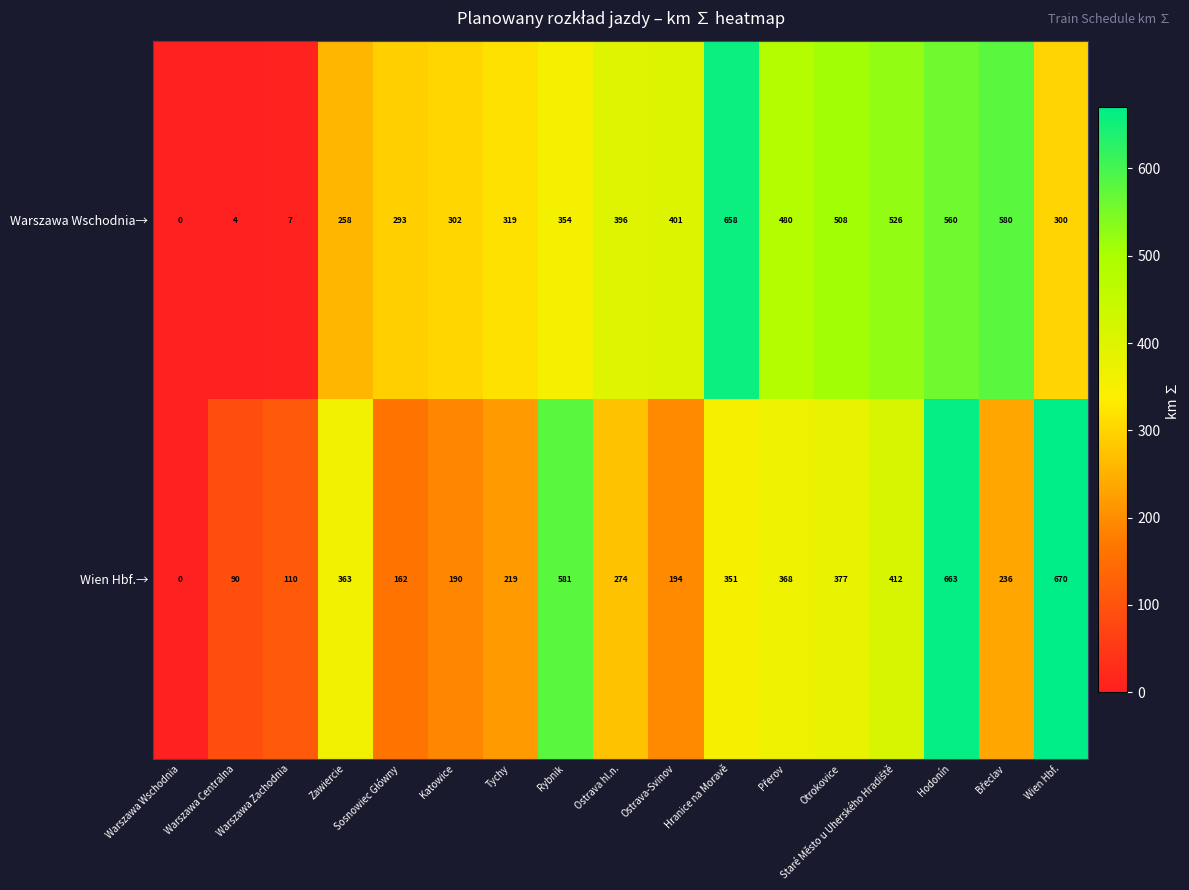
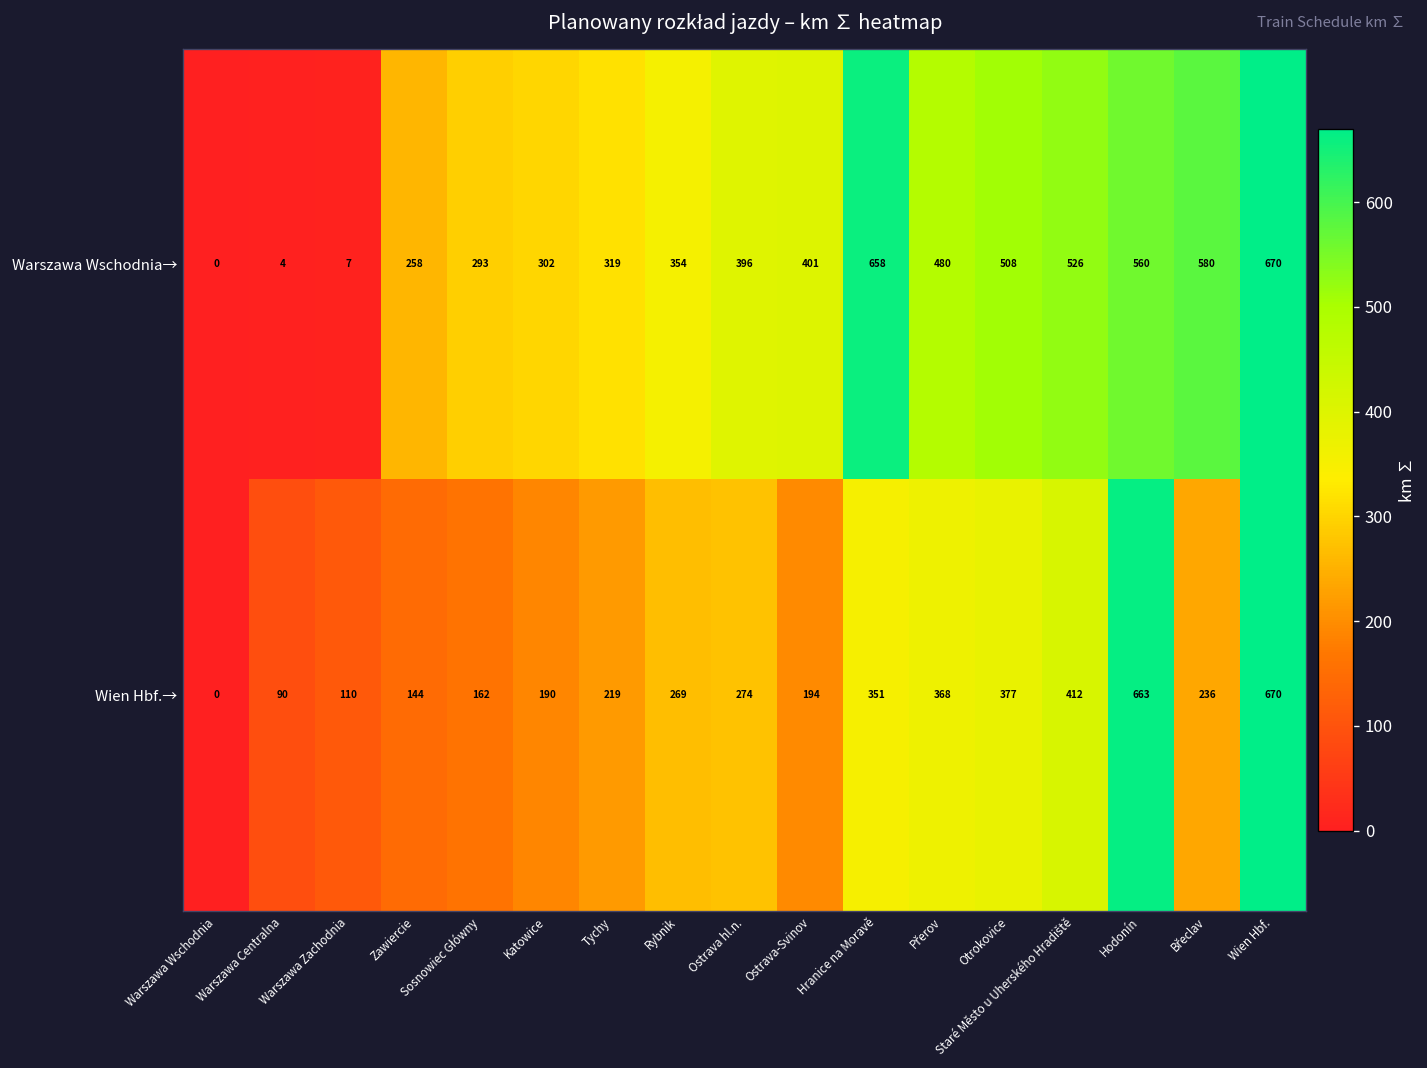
  {
    "Warszawa Wschodnia→": {
      "Warszawa Wschodnia": 0,
      "Warszawa Centralna": 4,
      "Warszawa Zachodnia": 7,
      "Zawiercie": 258,
      "Sosnowiec Główny": 293,
      "Katowice": 302,
      "Tychy": 319,
      "Rybnik": 354,
      "Ostrava hl.n.": 396,
      "Ostrava-Svinov": 401,
      "Hranice na Moravě": 658,
      "Přerov": 480,
      "Otrokovice": 508,
      "Staré Město u Uherského Hradiště": 526,
      "Hodonín": 560,
      "Břeclav": 580,
-     "Wien Hbf.": 300
+     "Wien Hbf.": 670
    },
    "Wien Hbf.→": {
      "Warszawa Wschodnia": 0,
      "Warszawa Centralna": 90,
      "Warszawa Zachodnia": 110,
-     "Zawiercie": 363,
+     "Zawiercie": 144,
      "Sosnowiec Główny": 162,
      "Katowice": 190,
      "Tychy": 219,
-     "Rybnik": 581,
+     "Rybnik": 269,
      "Ostrava hl.n.": 274,
      "Ostrava-Svinov": 194,
      "Hranice na Moravě": 351,
      "Přerov": 368,
      "Otrokovice": 377,
      "Staré Město u Uherského Hradiště": 412,
      "Hodonín": 663,
      "Břeclav": 236,
      "Wien Hbf.": 670
    }
  }
